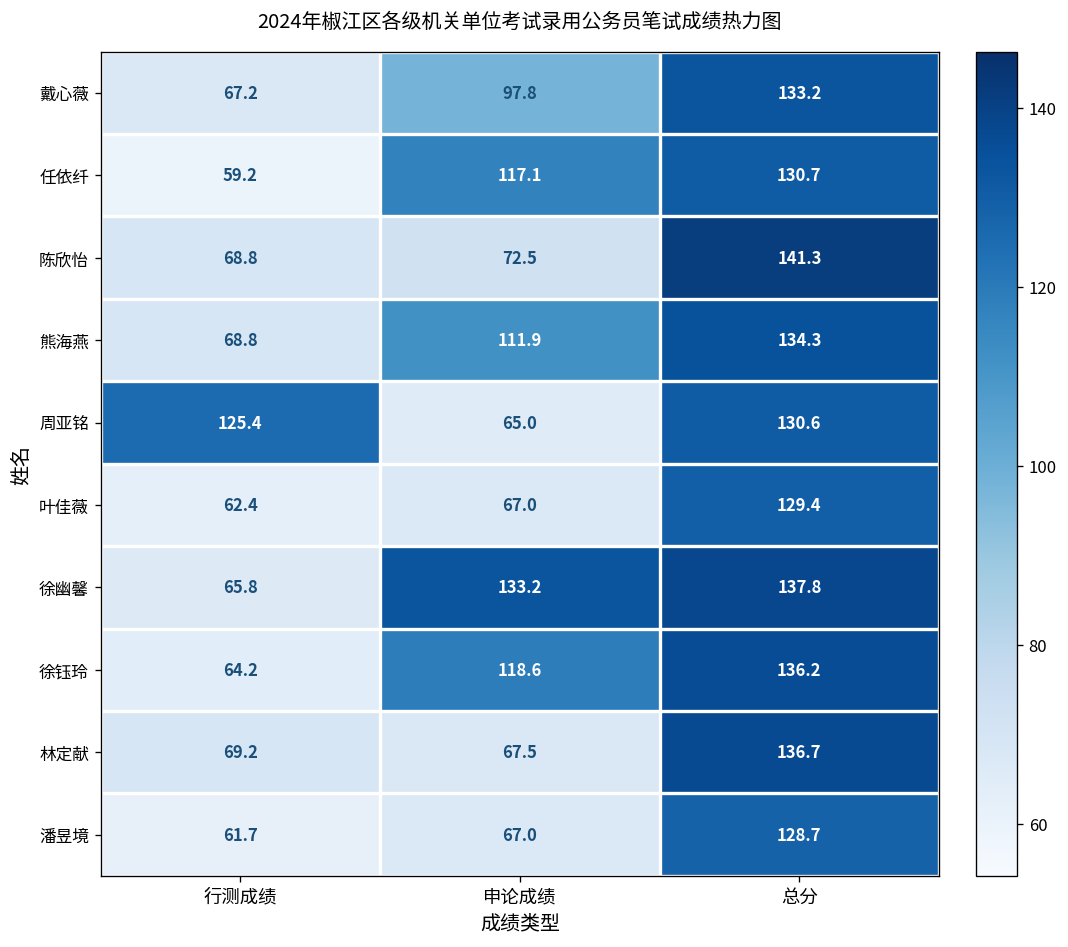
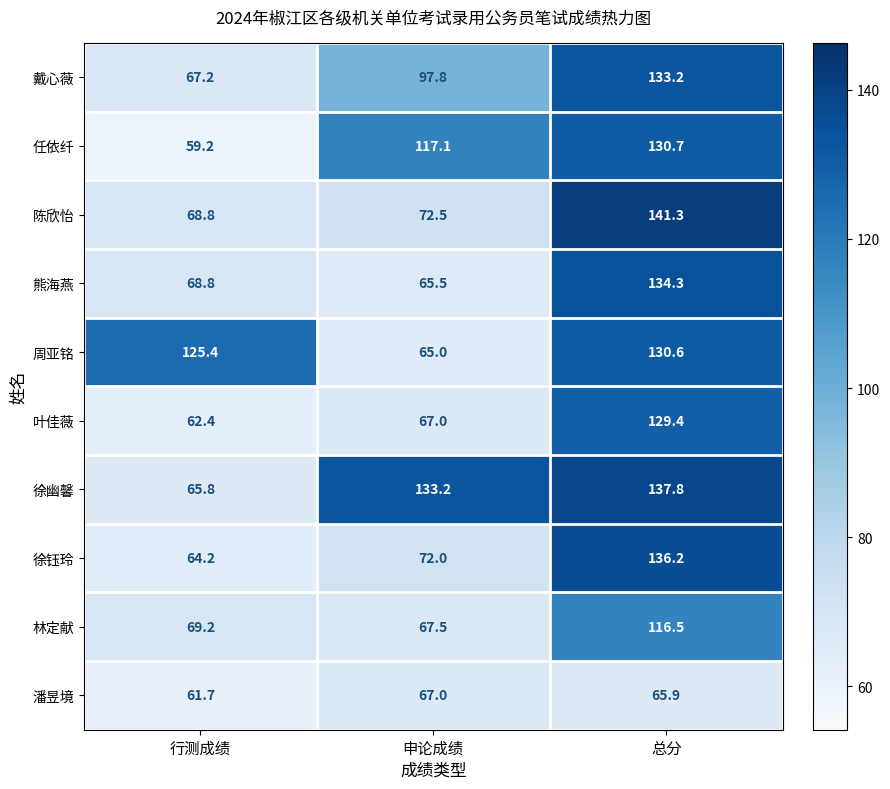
  {
    "戴心薇": {
      "行测成绩": 67.2,
      "申论成绩": 97.8,
      "总分": 133.2
    },
    "任依纤": {
      "行测成绩": 59.2,
      "申论成绩": 117.1,
      "总分": 130.7
    },
    "陈欣怡": {
      "行测成绩": 68.8,
      "申论成绩": 72.5,
      "总分": 141.3
    },
    "熊海燕": {
      "行测成绩": 68.8,
-     "申论成绩": 111.9,
+     "申论成绩": 65.5,
      "总分": 134.3
    },
    "周亚铭": {
      "行测成绩": 125.4,
      "申论成绩": 65.0,
      "总分": 130.6
    },
    "叶佳薇": {
      "行测成绩": 62.4,
      "申论成绩": 67.0,
      "总分": 129.4
    },
    "徐幽馨": {
      "行测成绩": 65.8,
      "申论成绩": 133.2,
      "总分": 137.8
    },
    "徐钰玲": {
      "行测成绩": 64.2,
-     "申论成绩": 118.6,
+     "申论成绩": 72.0,
      "总分": 136.2
    },
    "林定献": {
      "行测成绩": 69.2,
      "申论成绩": 67.5,
-     "总分": 136.7
+     "总分": 116.5
    },
    "潘昱境": {
      "行测成绩": 61.7,
      "申论成绩": 67.0,
-     "总分": 128.7
+     "总分": 65.9
    }
  }
